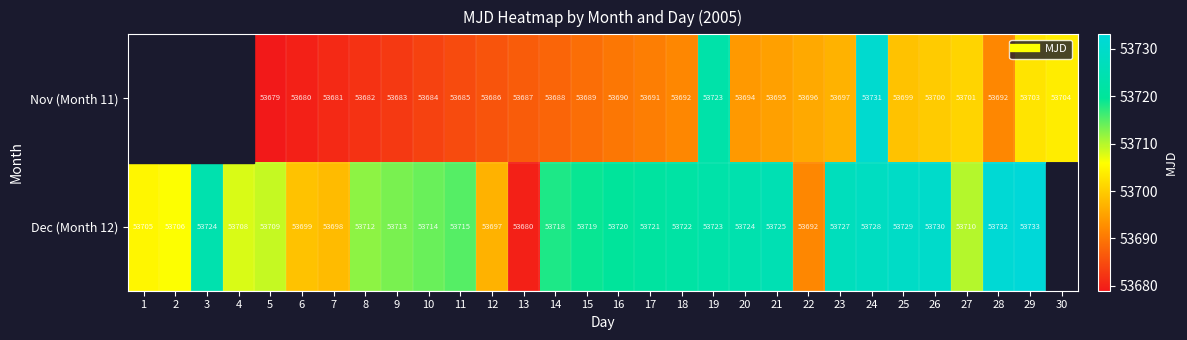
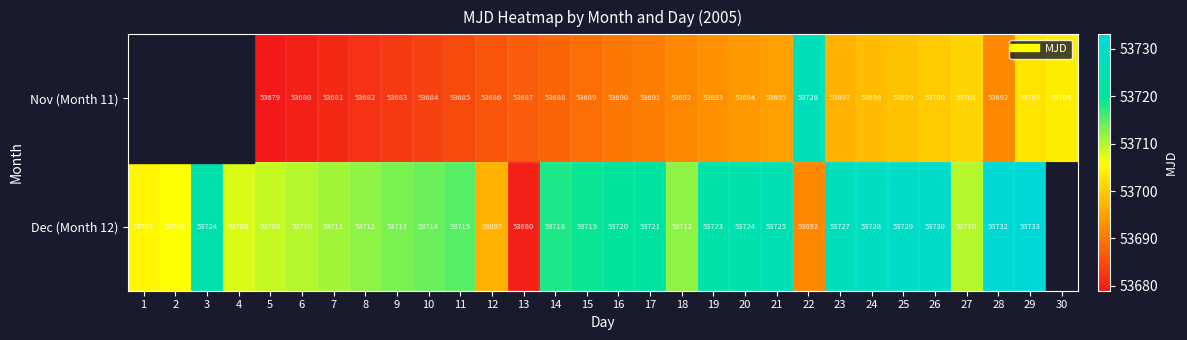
  {
    "Nov (Month 11)": {
      "5": 53679,
      "6": 53680,
      "7": 53681,
      "8": 53682,
      "9": 53683,
      "10": 53684,
      "11": 53685,
      "12": 53686,
      "13": 53687,
      "14": 53688,
      "15": 53689,
      "16": 53690,
      "17": 53691,
      "18": 53692,
-     "19": 53723,
+     "19": 53693,
      "20": 53694,
      "21": 53695,
-     "22": 53696,
+     "22": 53726,
      "23": 53697,
-     "24": 53731,
+     "24": 53698,
      "25": 53699,
      "26": 53700,
      "27": 53701,
      "28": 53692,
      "29": 53703,
      "30": 53704
    },
    "Dec (Month 12)": {
      "1": 53705,
      "2": 53706,
      "3": 53724,
      "4": 53708,
      "5": 53709,
-     "6": 53699,
-     "7": 53698,
+     "6": 53710,
+     "7": 53711,
      "8": 53712,
      "9": 53713,
      "10": 53714,
      "11": 53715,
      "12": 53697,
      "13": 53680,
      "14": 53718,
      "15": 53719,
      "16": 53720,
      "17": 53721,
-     "18": 53722,
+     "18": 53712,
      "19": 53723,
      "20": 53724,
      "21": 53725,
      "22": 53692,
      "23": 53727,
      "24": 53728,
      "25": 53729,
      "26": 53730,
      "27": 53710,
      "28": 53732,
      "29": 53733
    }
  }
